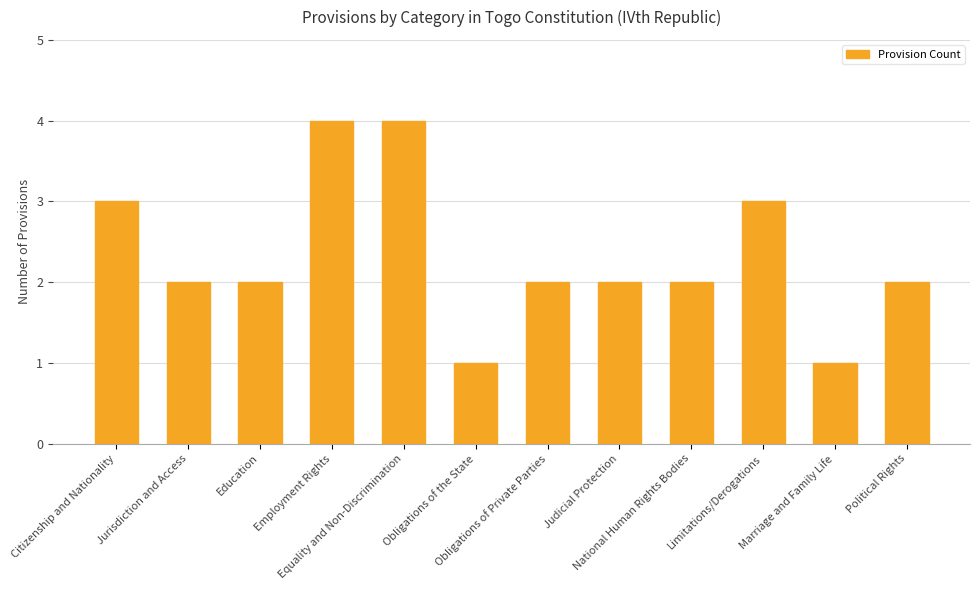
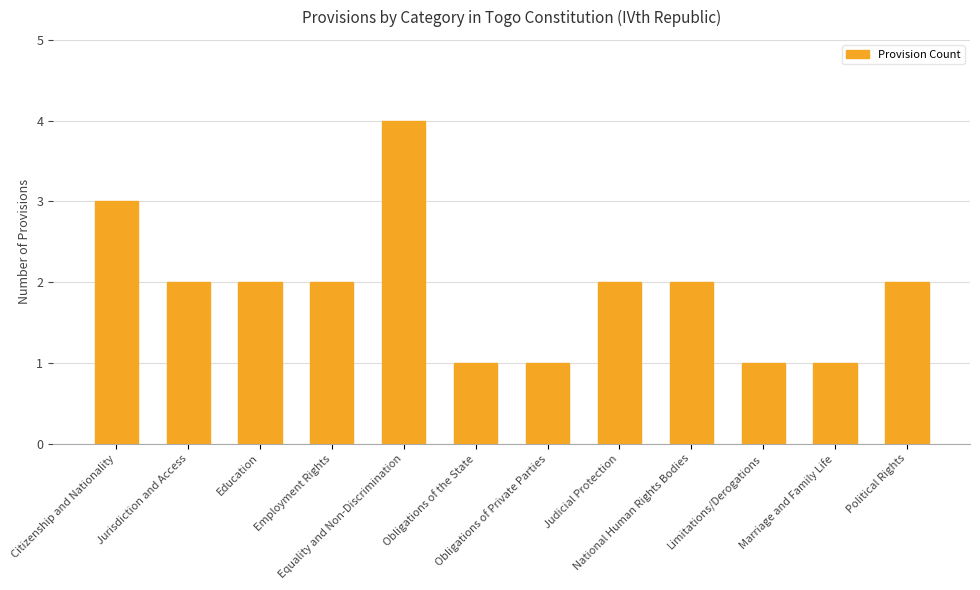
  {
    "Citizenship and Nationality": 3,
    "Jurisdiction and Access": 2,
    "Education": 2,
-   "Employment Rights": 4,
+   "Employment Rights": 2,
    "Equality and Non-Discrimination": 4,
    "Obligations of the State": 1,
-   "Obligations of Private Parties": 2,
+   "Obligations of Private Parties": 1,
    "Judicial Protection": 2,
    "National Human Rights Bodies": 2,
-   "Limitations/Derogations": 3,
+   "Limitations/Derogations": 1,
    "Marriage and Family Life": 1,
    "Political Rights": 2
  }
